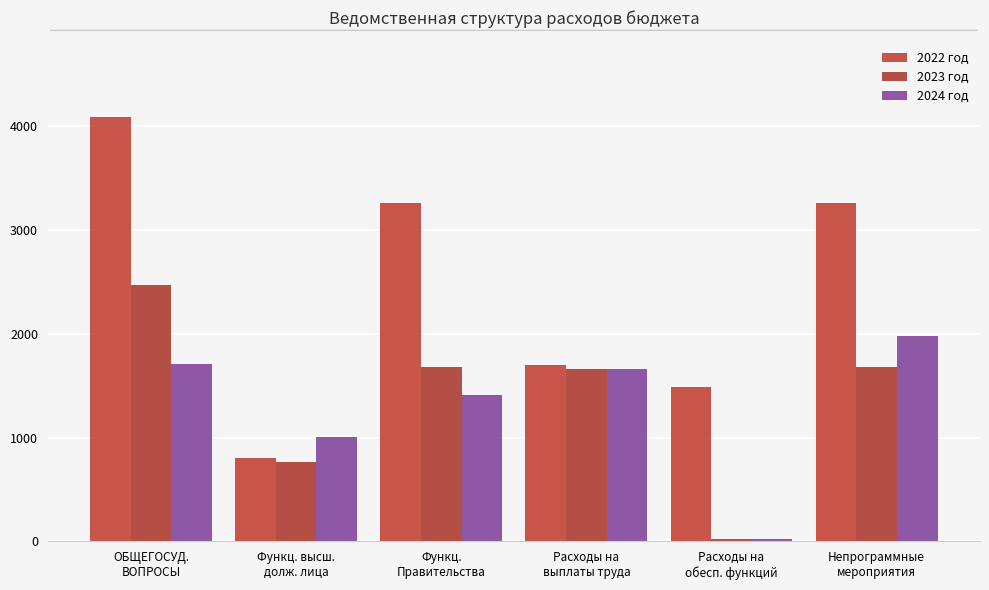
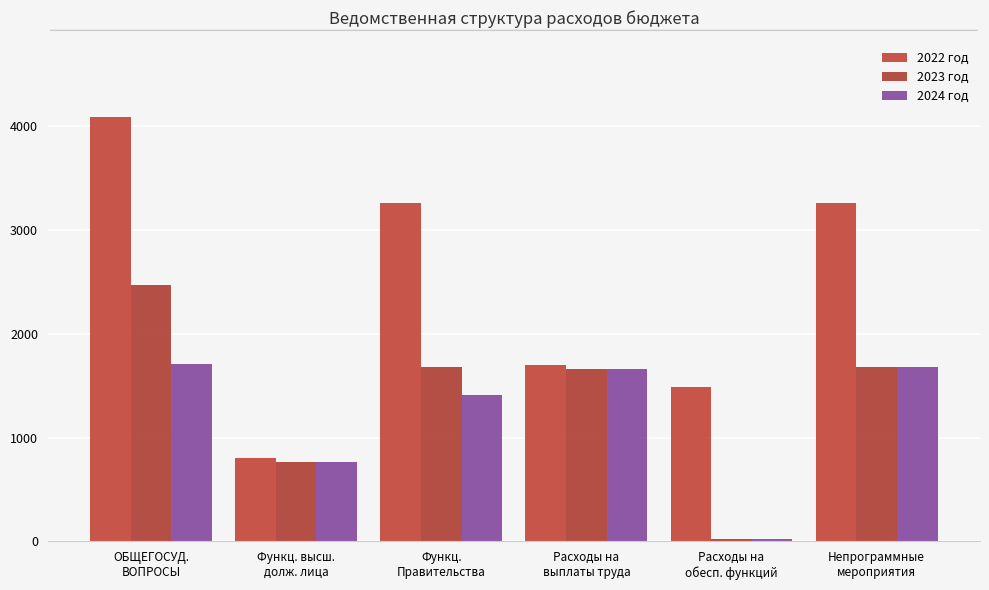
  {
    "2024 год": {
      "ОБЩЕГОСУД. ВОПРОСЫ": 1710,
-     "Функц. высш. долж. лица": 1000,
+     "Функц. высш. долж. лица": 770,
      "Функц. Правительства": 1410,
      "Расходы на выплаты труда": 1660,
-     "Непрограммные мероприятия": 1980
+     "Непрограммные мероприятия": 1680
    }
  }
